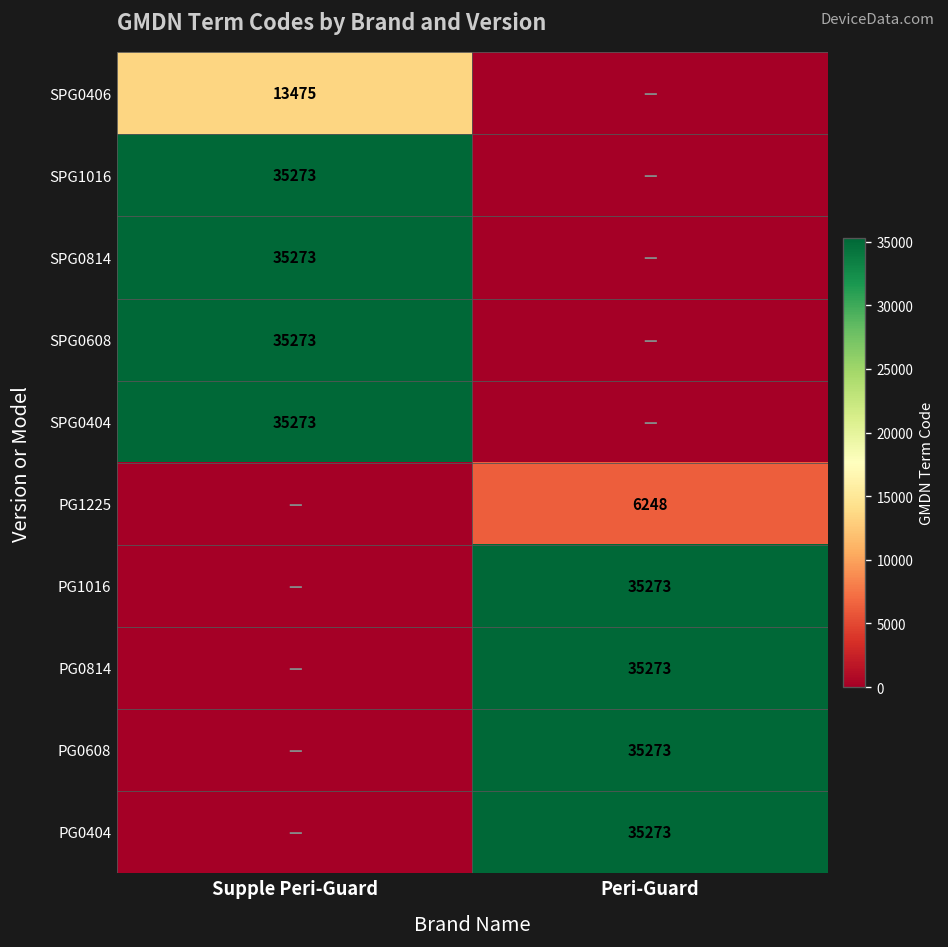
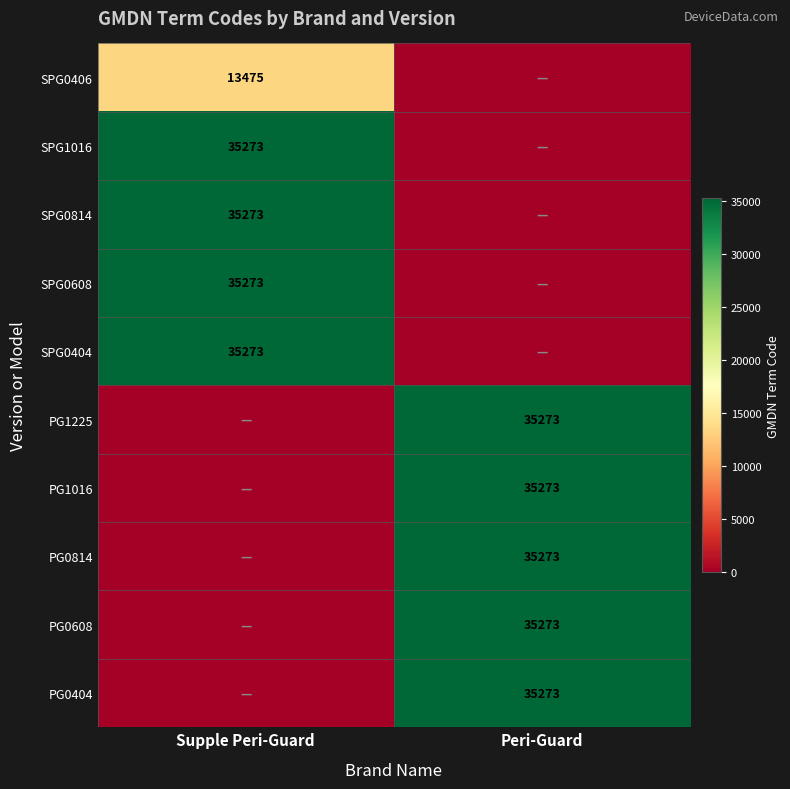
  {
    "SPG0406": {
      "Supple Peri-Guard": 13475
    },
    "SPG1016": {
      "Supple Peri-Guard": 35273
    },
    "SPG0814": {
      "Supple Peri-Guard": 35273
    },
    "SPG0608": {
      "Supple Peri-Guard": 35273
    },
    "SPG0404": {
      "Supple Peri-Guard": 35273
    },
    "PG1225": {
-     "Peri-Guard": 6248
+     "Peri-Guard": 35273
    },
    "PG1016": {
      "Peri-Guard": 35273
    },
    "PG0814": {
      "Peri-Guard": 35273
    },
    "PG0608": {
      "Peri-Guard": 35273
    },
    "PG0404": {
      "Peri-Guard": 35273
    }
  }
